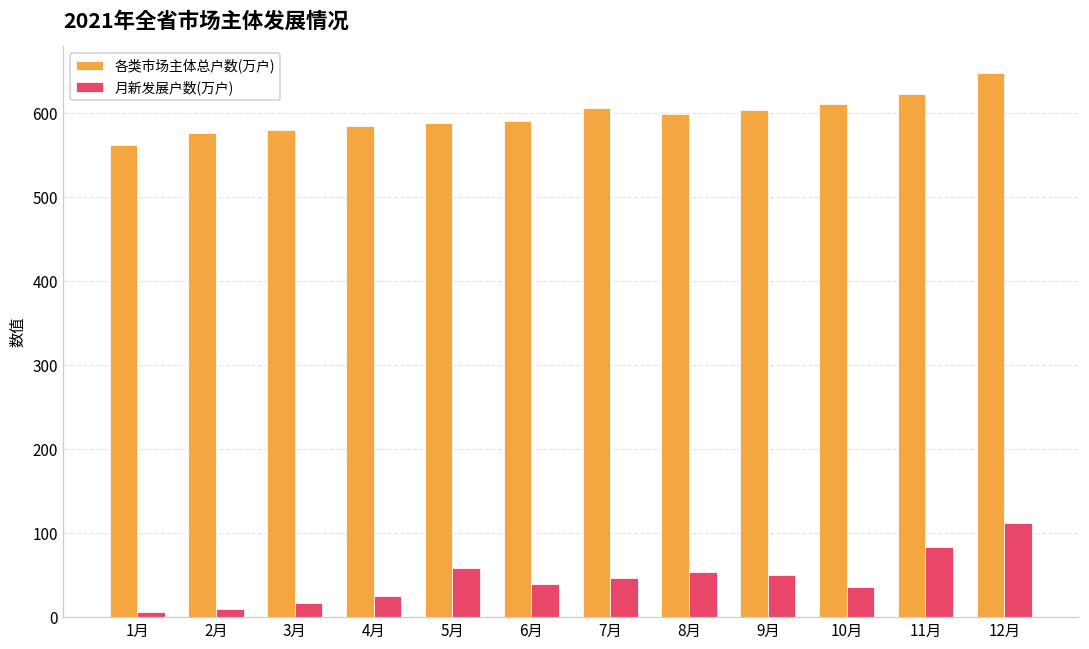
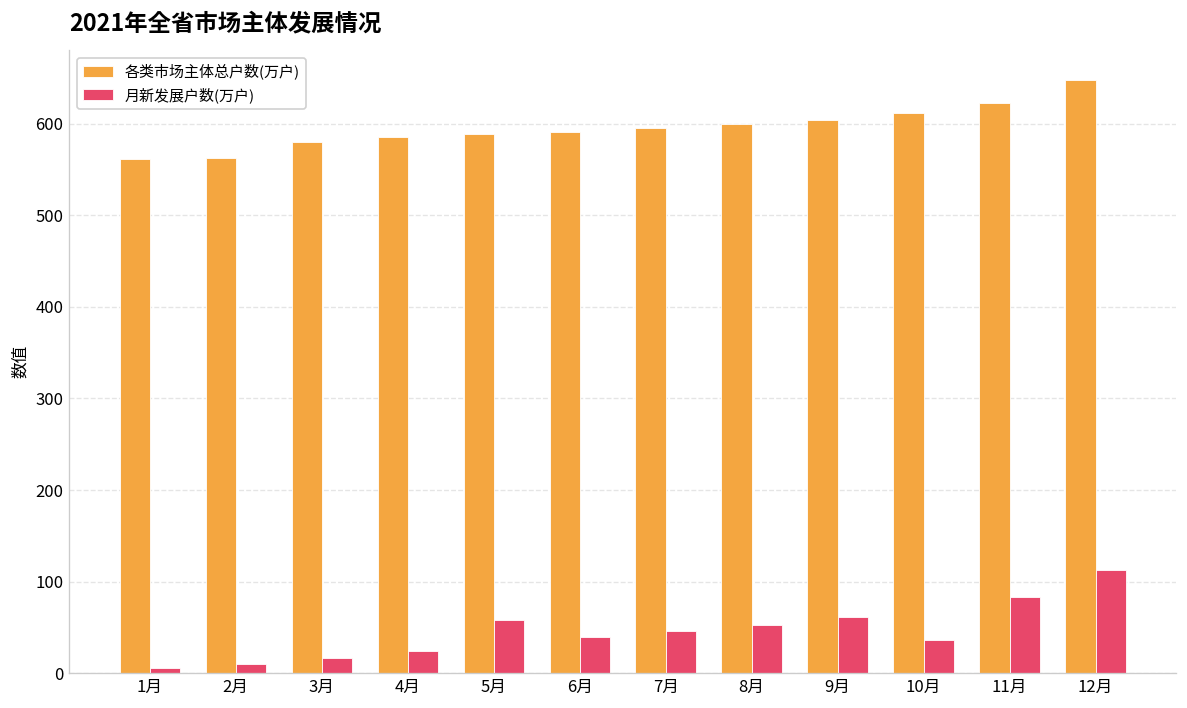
  {
    "各类市场主体总户数(万户)": {
      "1月": 560,
-     "2月": 580,
+     "2月": 560,
      "3月": 580,
      "4月": 590,
      "5月": 590,
      "6月": 590,
-     "7月": 610,
+     "7月": 600,
      "8月": 600,
      "9月": 600,
      "10月": 610,
      "11月": 620,
      "12月": 650
    },
    "月新发展户数(万户)": {
      "1月": 10,
      "2月": 10,
      "3月": 20,
      "4月": 20,
      "5月": 60,
      "6月": 40,
      "7月": 50,
      "8月": 50,
-     "9月": 50,
+     "9月": 60,
      "10月": 40,
      "11月": 80,
      "12月": 110
    }
  }
